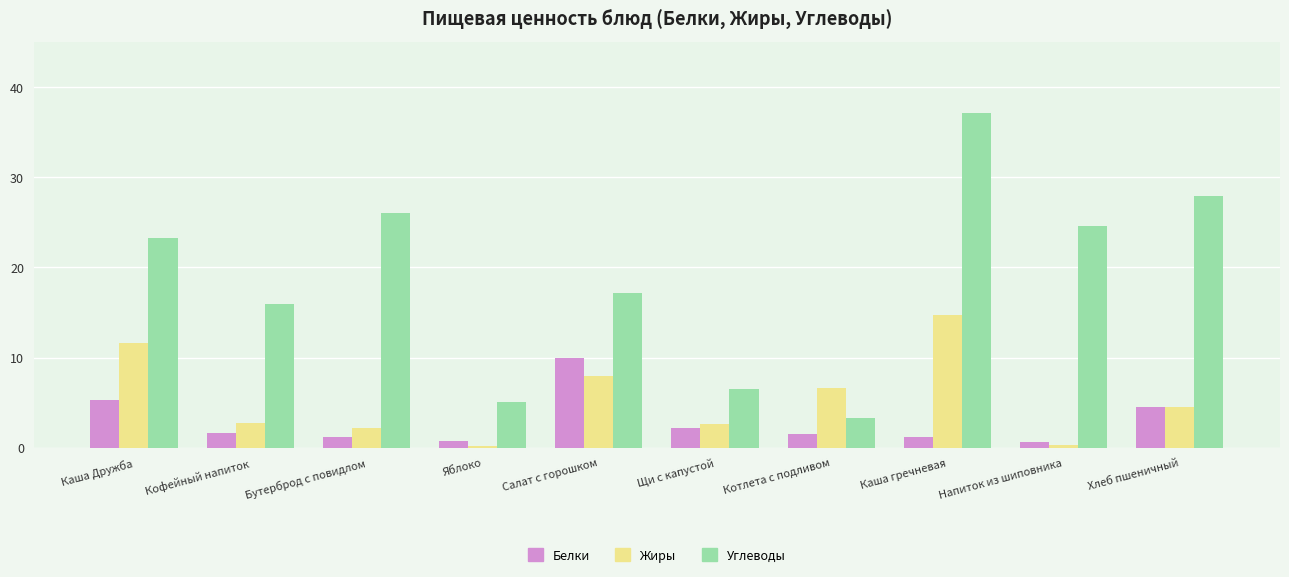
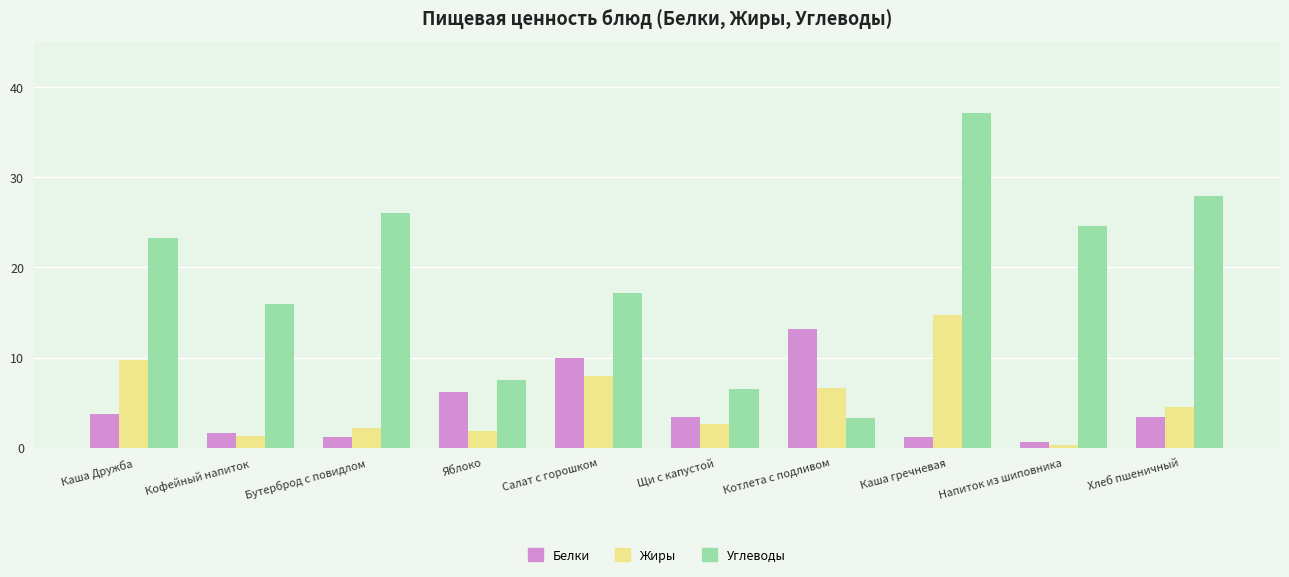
  {
    "Белки": {
-     "Каша Дружба": 5,
+     "Каша Дружба": 4,
      "Кофейный напиток": 2,
      "Бутерброд с повидлом": 1,
-     "Яблоко": 1,
+     "Яблоко": 6,
      "Салат с горошком": 10,
-     "Щи с капустой": 2,
-     "Котлета с подливом": 2,
+     "Щи с капустой": 3,
+     "Котлета с подливом": 13,
      "Каша гречневая": 1,
      "Напиток из шиповника": 1,
-     "Хлеб пшеничный": 5
+     "Хлеб пшеничный": 3
    },
    "Жиры": {
-     "Каша Дружба": 12,
-     "Кофейный напиток": 3,
+     "Каша Дружба": 10,
+     "Кофейный напиток": 1,
      "Бутерброд с повидлом": 2,
-     "Яблоко": 0,
+     "Яблоко": 2,
      "Салат с горошком": 8,
      "Щи с капустой": 3,
      "Котлета с подливом": 7,
      "Каша гречневая": 15,
      "Напиток из шиповника": 0,
      "Хлеб пшеничный": 4
    },
    "Углеводы": {
      "Каша Дружба": 23,
      "Кофейный напиток": 16,
      "Бутерброд с повидлом": 26,
-     "Яблоко": 5,
+     "Яблоко": 8,
      "Салат с горошком": 17,
      "Щи с капустой": 7,
      "Котлета с подливом": 3,
      "Каша гречневая": 37,
      "Напиток из шиповника": 25,
      "Хлеб пшеничный": 28
    }
  }
